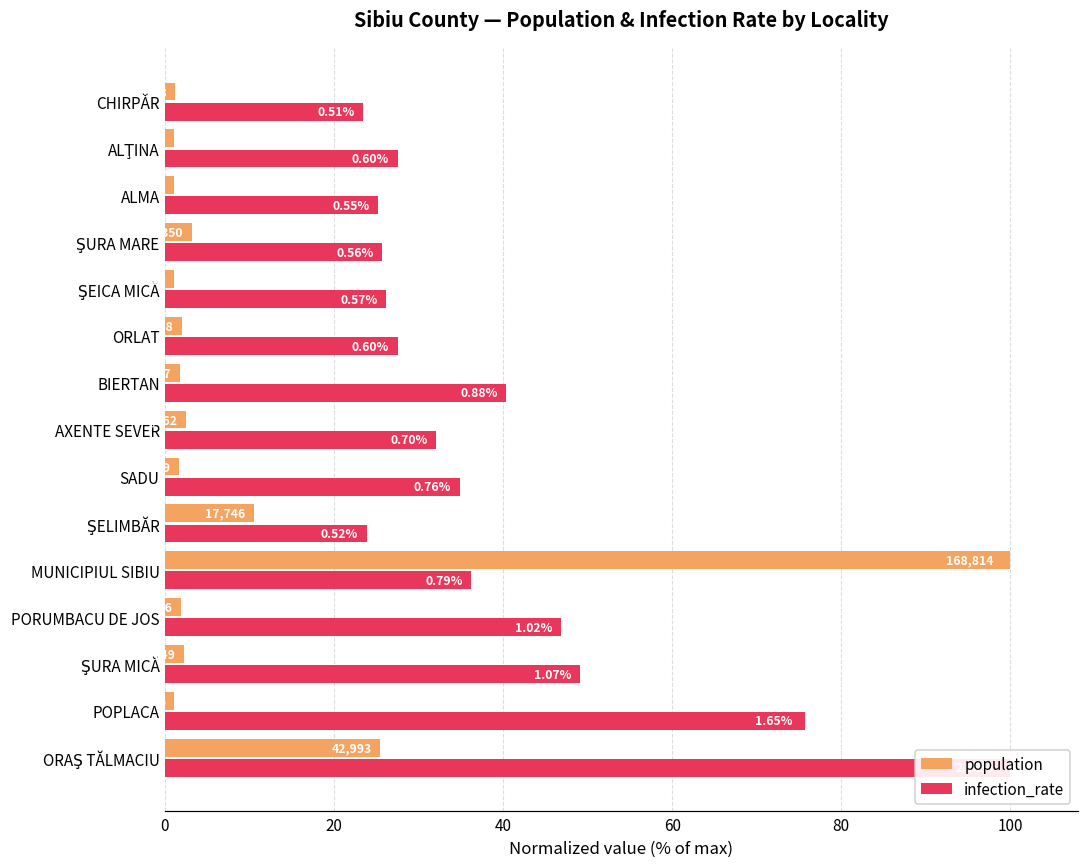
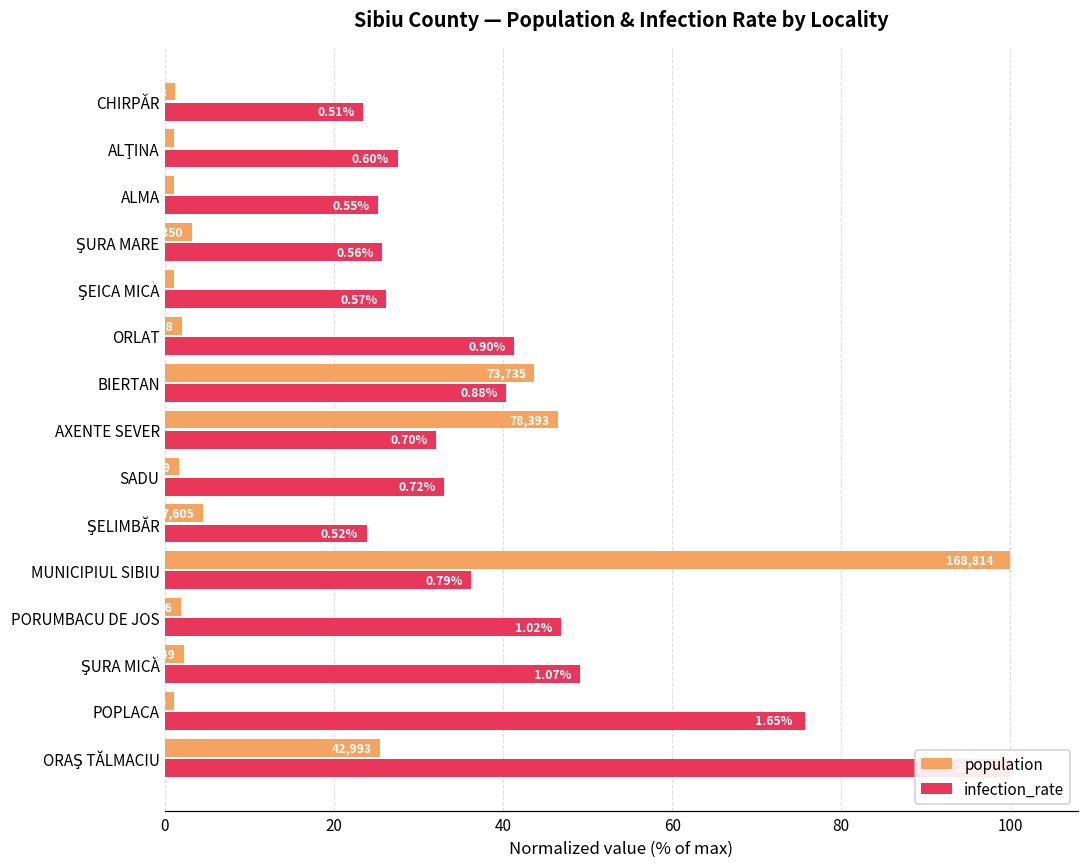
  {
    "population": {
-     "BIERTAN": "2",
-     "AXENTE SEVER": "3",
-     "ŞELIMBĂR": "17,746"
+     "BIERTAN": "44",
+     "AXENTE SEVER": "46",
+     "ŞELIMBĂR": "7,605"
    },
    "infection_rate": {
-     "ORLAT": "0.60%",
-     "SADU": "0.76%"
+     "ORLAT": "0.90%",
+     "SADU": "0.72%"
    }
  }
